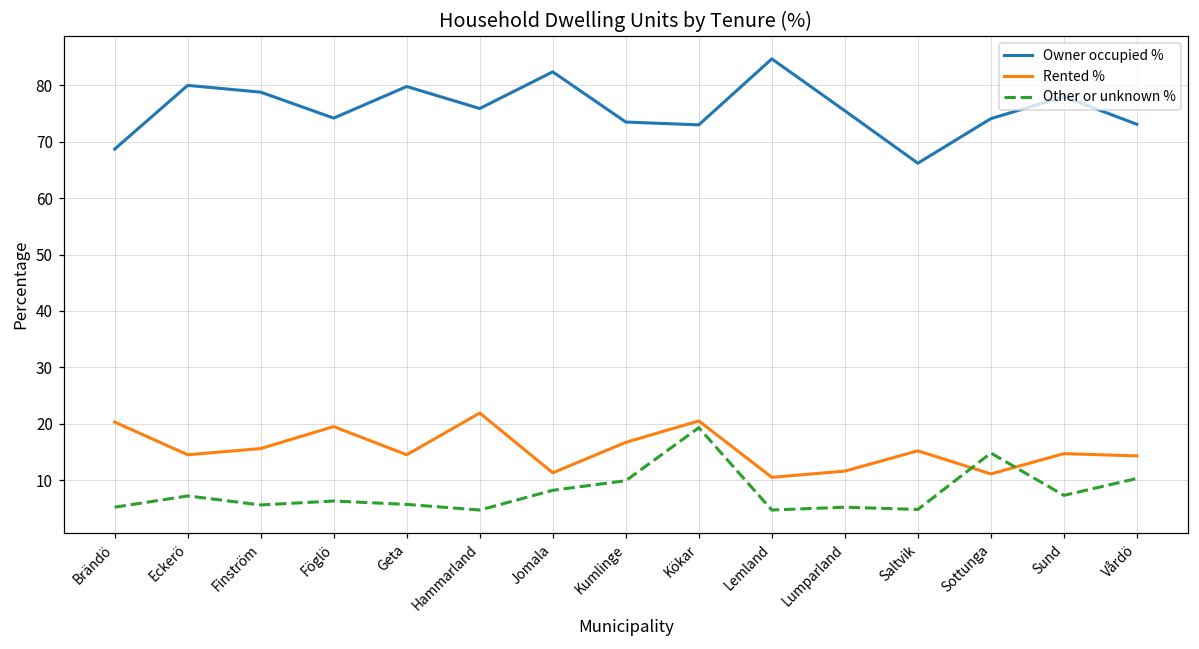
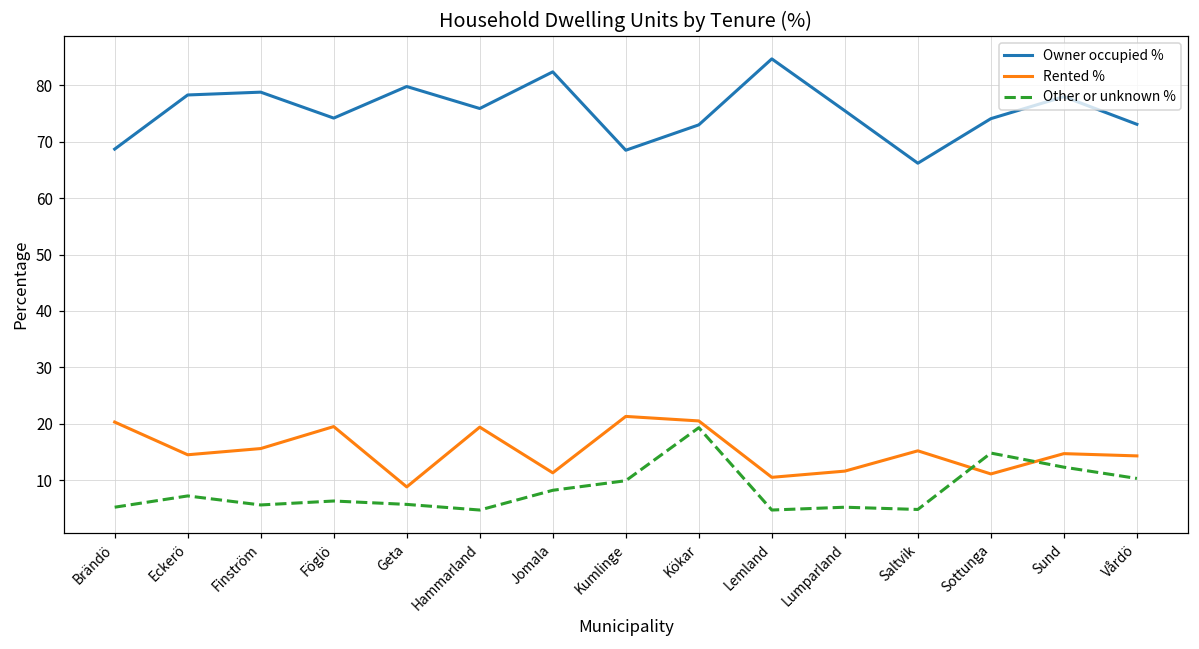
  {
    "Owner occupied %": {
      "Brändö": 69,
-     "Eckerö": 80,
+     "Eckerö": 78,
      "Finström": 79,
      "Föglö": 74,
      "Geta": 80,
      "Hammarland": 76,
      "Jomala": 82,
-     "Kumlinge": 74,
+     "Kumlinge": 69,
      "Kökar": 73,
      "Lemland": 85,
      "Lumparland": 76,
      "Saltvik": 66,
      "Sottunga": 74,
      "Vårdö": 73
    },
    "Rented %": {
      "Brändö": 20,
      "Eckerö": 15,
      "Finström": 16,
      "Föglö": 20,
-     "Geta": 15,
-     "Hammarland": 22,
+     "Geta": 9,
+     "Hammarland": 19,
      "Jomala": 11,
-     "Kumlinge": 17,
+     "Kumlinge": 21,
      "Kökar": 21,
      "Lemland": 11,
      "Lumparland": 12,
      "Saltvik": 15,
      "Sottunga": 11,
      "Sund": 15,
      "Vårdö": 14
    },
    "Other or unknown %": {
      "Brändö": 5,
      "Eckerö": 7,
      "Finström": 6,
      "Föglö": 6,
      "Geta": 6,
      "Hammarland": 5,
      "Jomala": 8,
      "Kumlinge": 10,
      "Kökar": 19,
      "Lemland": 5,
      "Lumparland": 5,
      "Saltvik": 5,
      "Sottunga": 15,
-     "Sund": 7,
+     "Sund": 12,
      "Vårdö": 10
    }
  }
